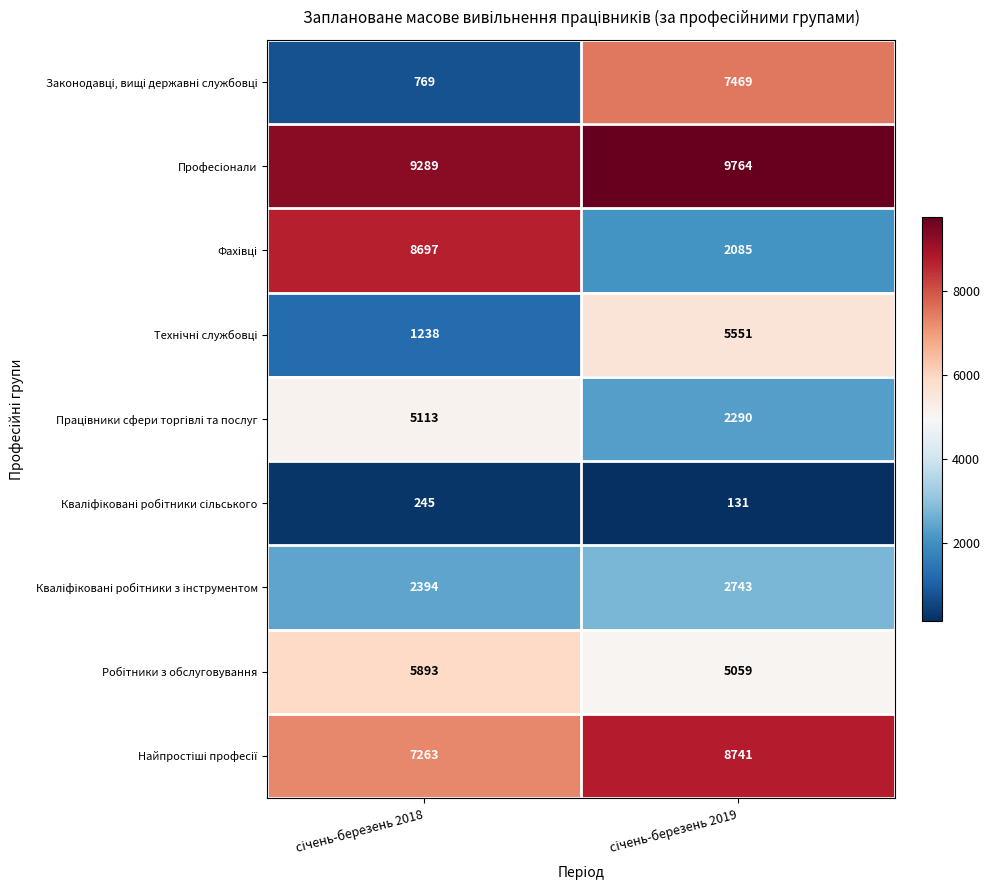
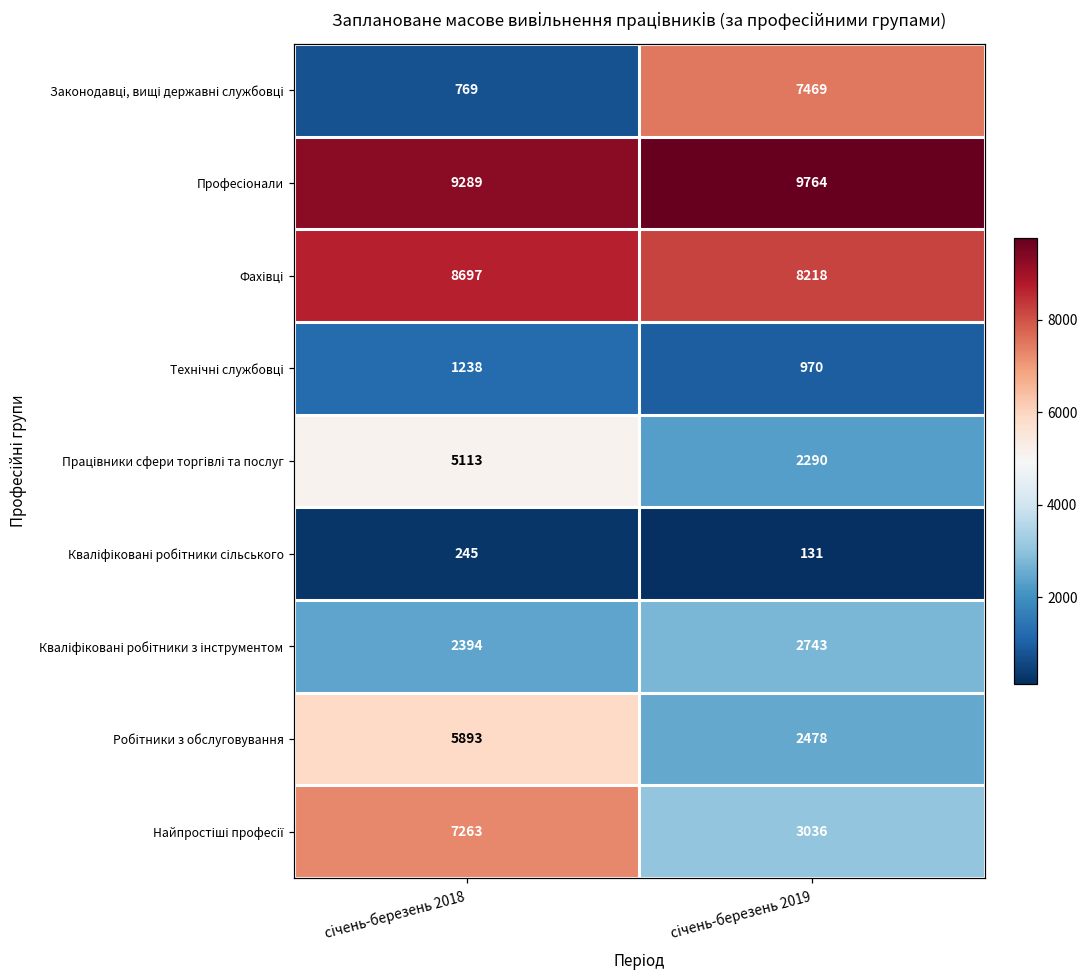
  {
    "Законодавці, вищі державні службовці": {
      "січень-березень 2018": 769,
      "січень-березень 2019": 7469
    },
    "Професіонали": {
      "січень-березень 2018": 9289,
      "січень-березень 2019": 9764
    },
    "Фахівці": {
      "січень-березень 2018": 8697,
-     "січень-березень 2019": 2085
+     "січень-березень 2019": 8218
    },
    "Технічні службовці": {
      "січень-березень 2018": 1238,
-     "січень-березень 2019": 5551
+     "січень-березень 2019": 970
    },
    "Працівники сфери торгівлі та послуг": {
      "січень-березень 2018": 5113,
      "січень-березень 2019": 2290
    },
    "Кваліфіковані робітники сільського": {
      "січень-березень 2018": 245,
      "січень-березень 2019": 131
    },
    "Кваліфіковані робітники з інструментом": {
      "січень-березень 2018": 2394,
      "січень-березень 2019": 2743
    },
    "Робітники з обслуговування": {
      "січень-березень 2018": 5893,
-     "січень-березень 2019": 5059
+     "січень-березень 2019": 2478
    },
    "Найпростіші професії": {
      "січень-березень 2018": 7263,
-     "січень-березень 2019": 8741
+     "січень-березень 2019": 3036
    }
  }
